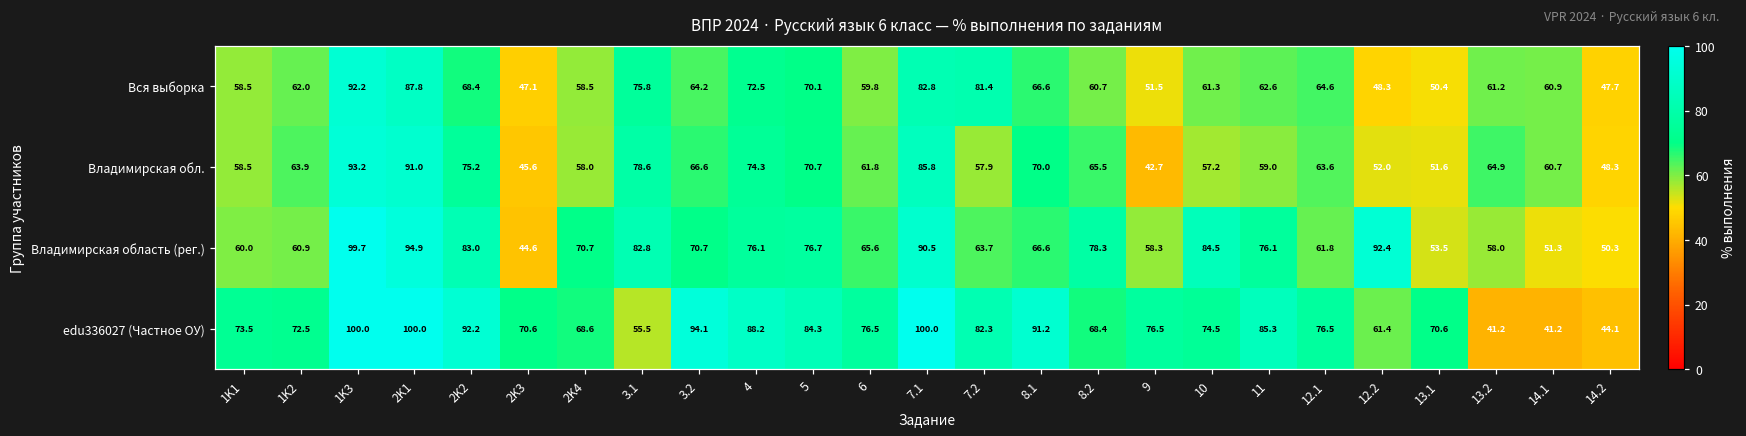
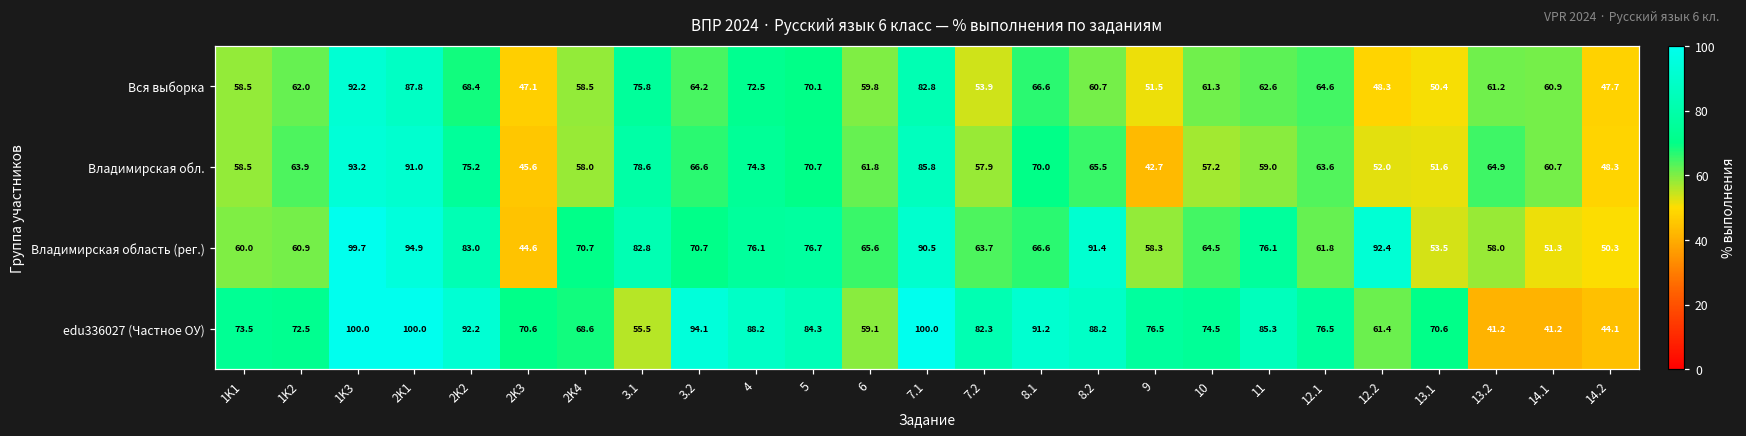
  {
    "Вся выборка": {
      "1K1": 58.5,
      "1K2": 62.0,
      "1K3": 92.2,
      "2K1": 87.8,
      "2K2": 68.4,
      "2K3": 47.1,
      "2K4": 58.5,
      "3.1": 75.8,
      "3.2": 64.2,
      "4": 72.5,
      "5": 70.1,
      "6": 59.8,
      "7.1": 82.8,
-     "7.2": 81.4,
+     "7.2": 53.9,
      "8.1": 66.6,
      "8.2": 60.7,
      "9": 51.5,
      "10": 61.3,
      "11": 62.6,
      "12.1": 64.6,
      "12.2": 48.3,
      "13.1": 50.4,
      "13.2": 61.2,
      "14.1": 60.9,
      "14.2": 47.7
    },
    "Владимирская обл.": {
      "1K1": 58.5,
      "1K2": 63.9,
      "1K3": 93.2,
      "2K1": 91.0,
      "2K2": 75.2,
      "2K3": 45.6,
      "2K4": 58.0,
      "3.1": 78.6,
      "3.2": 66.6,
      "4": 74.3,
      "5": 70.7,
      "6": 61.8,
      "7.1": 85.8,
      "7.2": 57.9,
      "8.1": 70.0,
      "8.2": 65.5,
      "9": 42.7,
      "10": 57.2,
      "11": 59.0,
      "12.1": 63.6,
      "12.2": 52.0,
      "13.1": 51.6,
      "13.2": 64.9,
      "14.1": 60.7,
      "14.2": 48.3
    },
    "Владимирская область (рег.)": {
      "1K1": 60.0,
      "1K2": 60.9,
      "1K3": 99.7,
      "2K1": 94.9,
      "2K2": 83.0,
      "2K3": 44.6,
      "2K4": 70.7,
      "3.1": 82.8,
      "3.2": 70.7,
      "4": 76.1,
      "5": 76.7,
      "6": 65.6,
      "7.1": 90.5,
      "7.2": 63.7,
      "8.1": 66.6,
-     "8.2": 78.3,
+     "8.2": 91.4,
      "9": 58.3,
-     "10": 84.5,
+     "10": 64.5,
      "11": 76.1,
      "12.1": 61.8,
      "12.2": 92.4,
      "13.1": 53.5,
      "13.2": 58.0,
      "14.1": 51.3,
      "14.2": 50.3
    },
    "edu336027 (Частное ОУ)": {
      "1K1": 73.5,
      "1K2": 72.5,
      "1K3": 100.0,
      "2K1": 100.0,
      "2K2": 92.2,
      "2K3": 70.6,
      "2K4": 68.6,
      "3.1": 55.5,
      "3.2": 94.1,
      "4": 88.2,
      "5": 84.3,
-     "6": 76.5,
+     "6": 59.1,
      "7.1": 100.0,
      "7.2": 82.3,
      "8.1": 91.2,
-     "8.2": 68.4,
+     "8.2": 88.2,
      "9": 76.5,
      "10": 74.5,
      "11": 85.3,
      "12.1": 76.5,
      "12.2": 61.4,
      "13.1": 70.6,
      "13.2": 41.2,
      "14.1": 41.2,
      "14.2": 44.1
    }
  }
